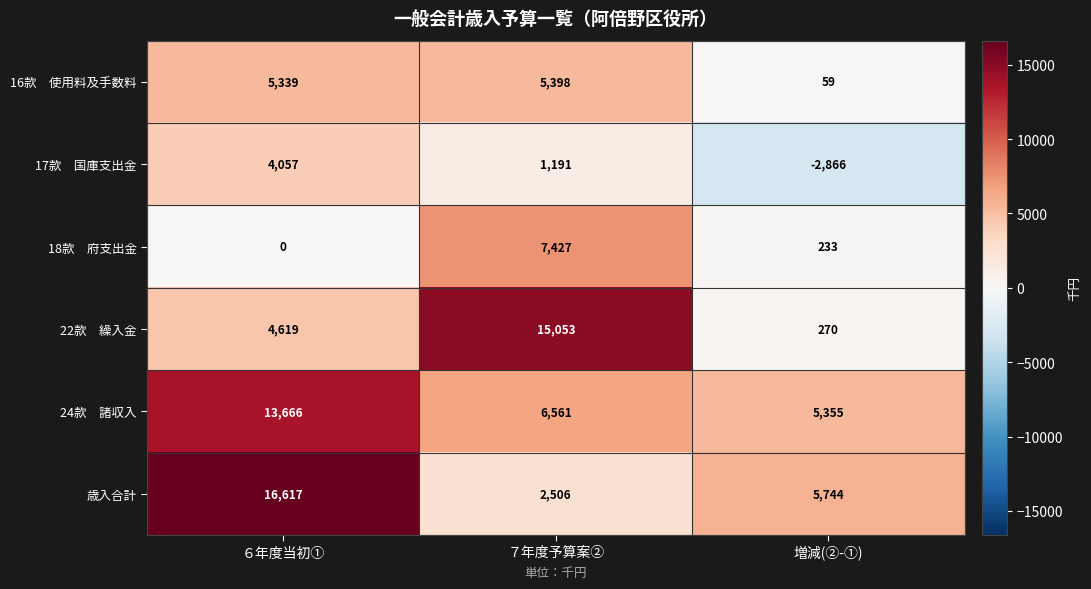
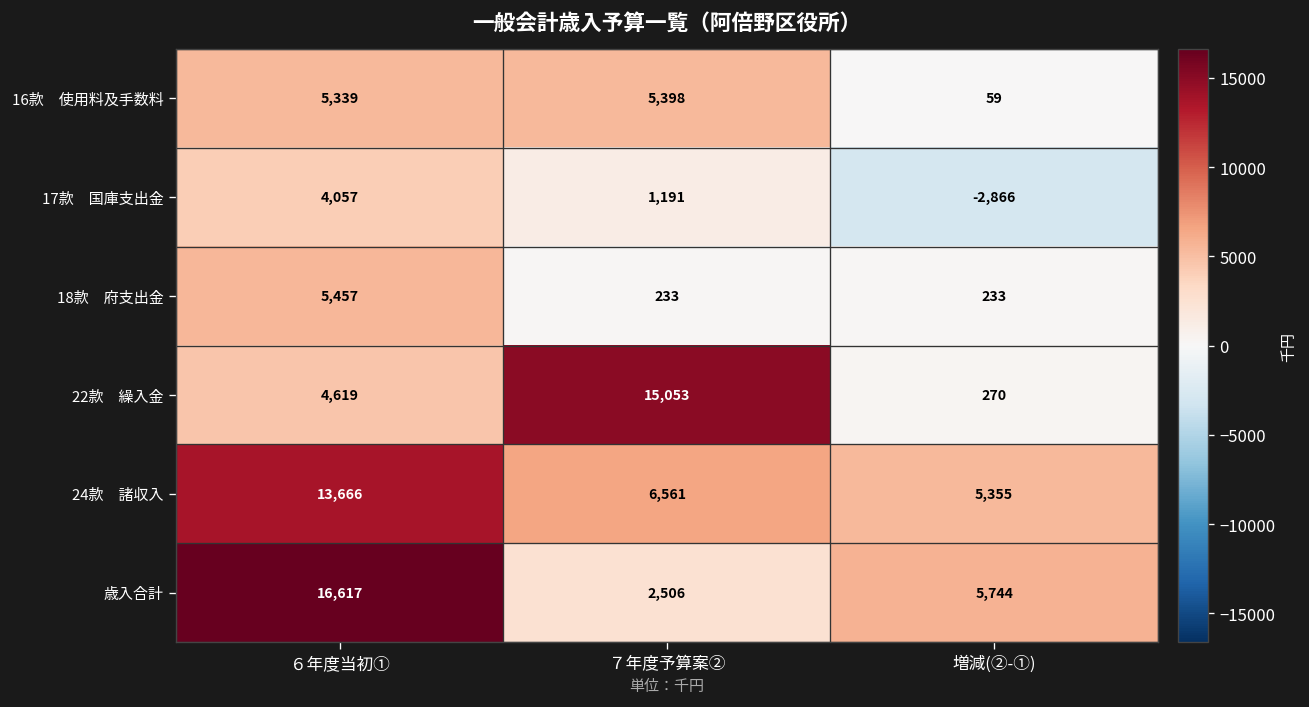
  {
    "16款 使用料及手数料": {
      "６年度当初①": "5,339",
      "７年度予算案②": "5,398",
      "増減(②-①)": "59"
    },
    "17款 国庫支出金": {
      "６年度当初①": "4,057",
      "７年度予算案②": "1,191",
      "増減(②-①)": "-2,866"
    },
    "18款 府支出金": {
-     "６年度当初①": "0",
-     "７年度予算案②": "7,427",
+     "６年度当初①": "5,457",
+     "７年度予算案②": "233",
      "増減(②-①)": "233"
    },
    "22款 繰入金": {
      "６年度当初①": "4,619",
      "７年度予算案②": "15,053",
      "増減(②-①)": "270"
    },
    "24款 諸収入": {
      "６年度当初①": "13,666",
      "７年度予算案②": "6,561",
      "増減(②-①)": "5,355"
    },
    "歳入合計": {
      "６年度当初①": "16,617",
      "７年度予算案②": "2,506",
      "増減(②-①)": "5,744"
    }
  }
